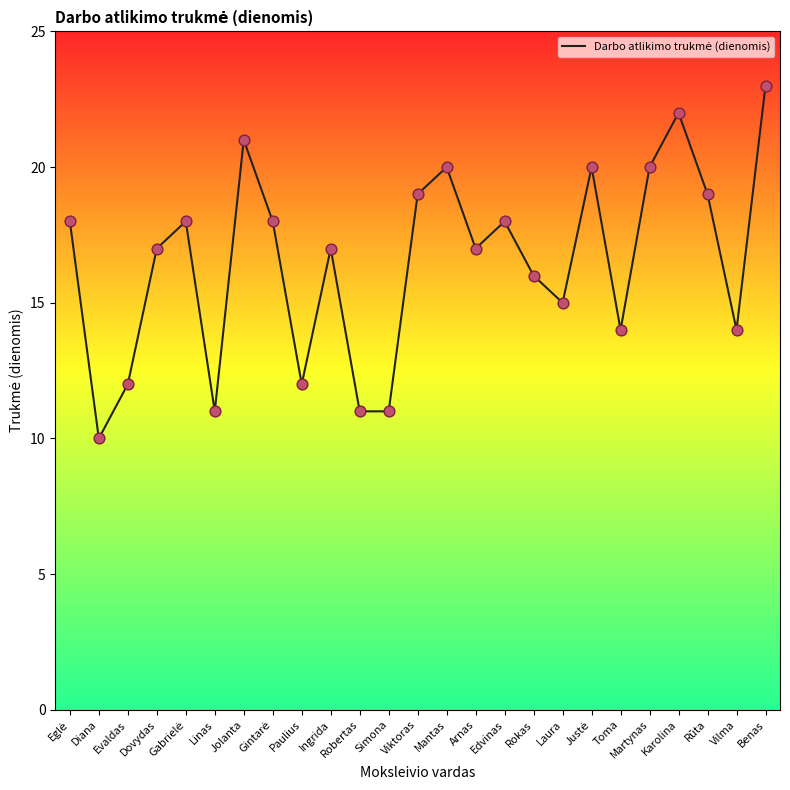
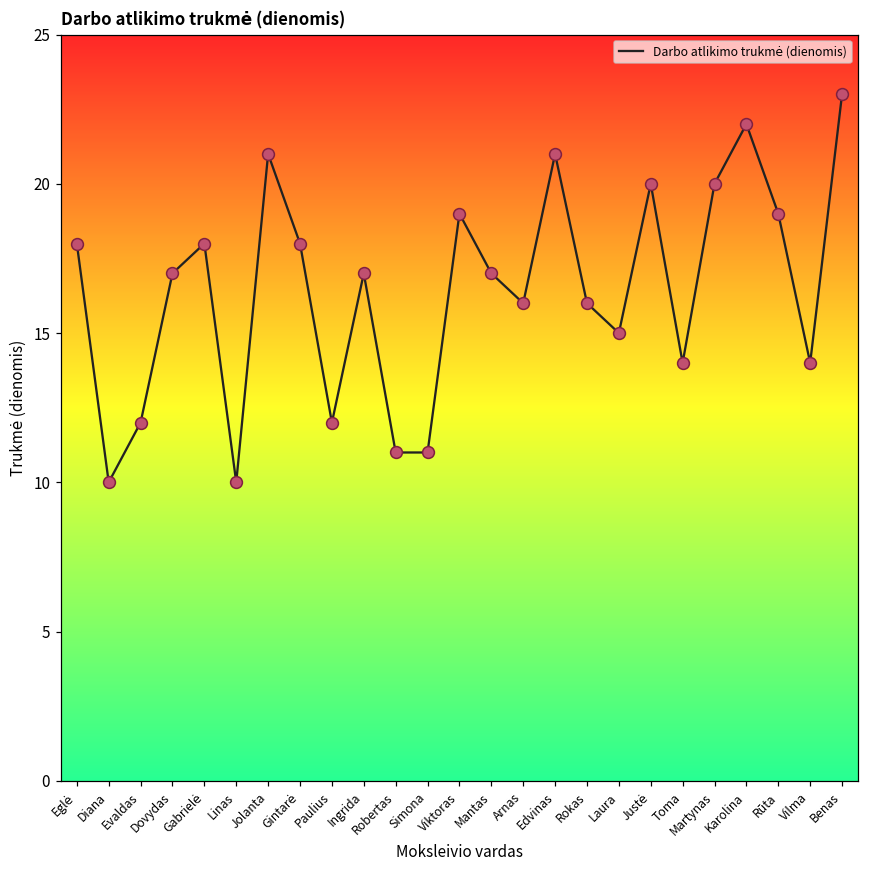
  {
    "Eglė": 18,
    "Diana": 10,
    "Evaldas": 12,
    "Dovydas": 17,
    "Gabrielė": 18,
-   "Linas": 11,
+   "Linas": 10,
    "Jolanta": 21,
    "Gintarė": 18,
    "Paulius": 12,
    "Ingrida": 17,
    "Robertas": 11,
    "Simona": 11,
    "Viktoras": 19,
-   "Mantas": 20,
-   "Arnas": 17,
-   "Edvinas": 18,
+   "Mantas": 17,
+   "Arnas": 16,
+   "Edvinas": 21,
    "Rokas": 16,
    "Laura": 15,
    "Justė": 20,
    "Toma": 14,
    "Martynas": 20,
    "Karolina": 22,
    "Rūta": 19,
    "Vilma": 14,
    "Benas": 23
  }
